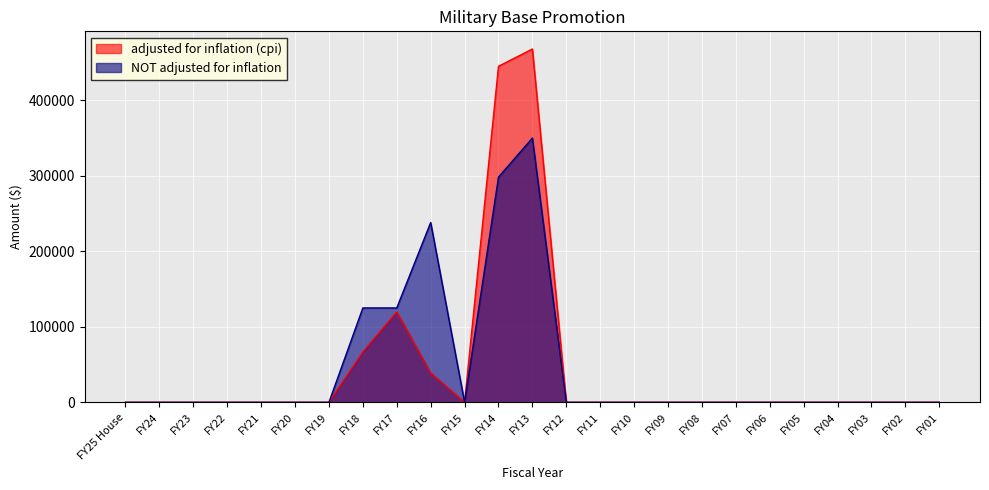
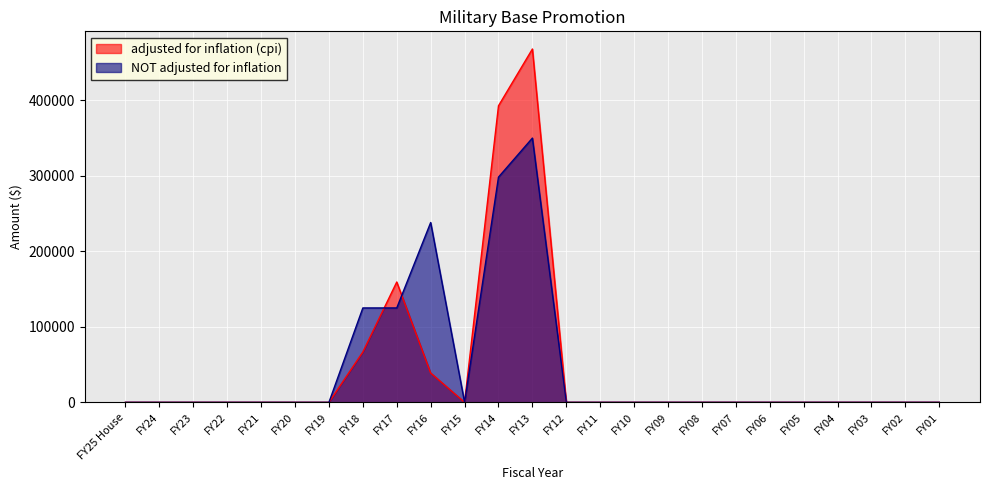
  {
    "adjusted for inflation (cpi)": {
      "FY18": 70000,
-     "FY17": 120000,
+     "FY17": 160000,
      "FY16": 40000,
-     "FY14": 450000,
+     "FY14": 390000,
      "FY13": 470000
    },
    "NOT adjusted for inflation": {
      "FY18": 130000,
      "FY17": 130000,
      "FY16": 240000,
      "FY14": 300000,
      "FY13": 350000
    }
  }
